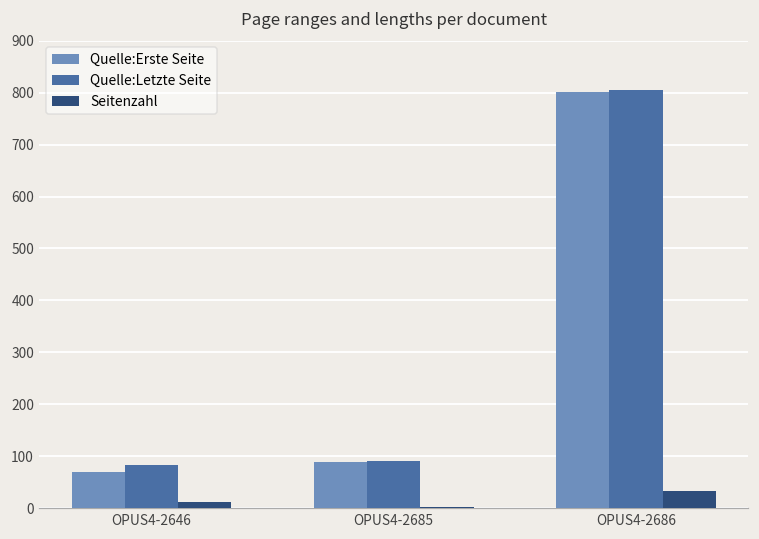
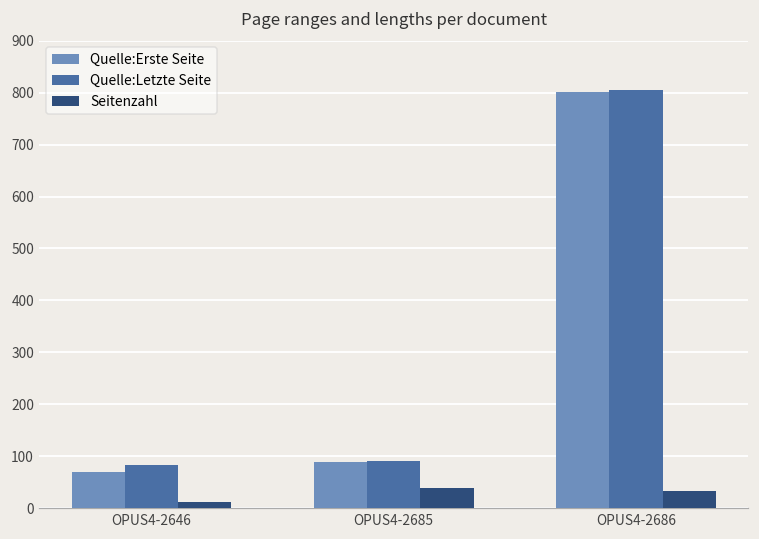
  {
    "Seitenzahl": {
      "OPUS4-2646": 10,
-     "OPUS4-2685": 0,
+     "OPUS4-2685": 40,
      "OPUS4-2686": 30
    }
  }
